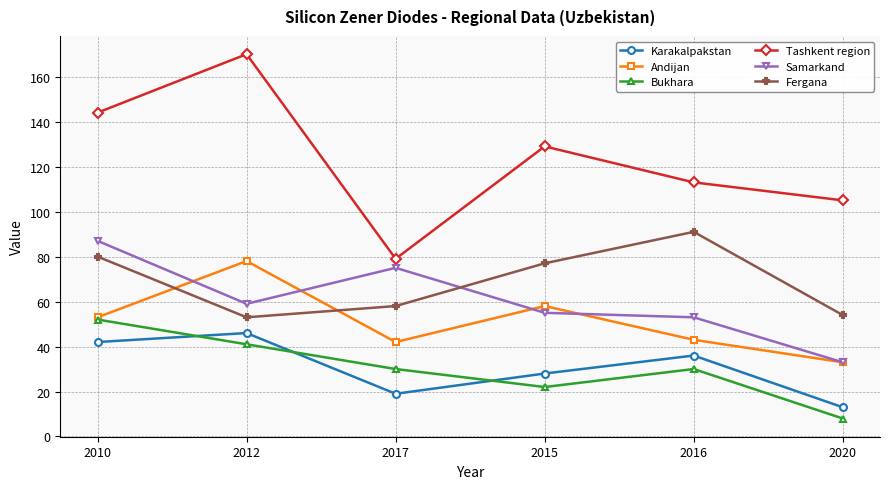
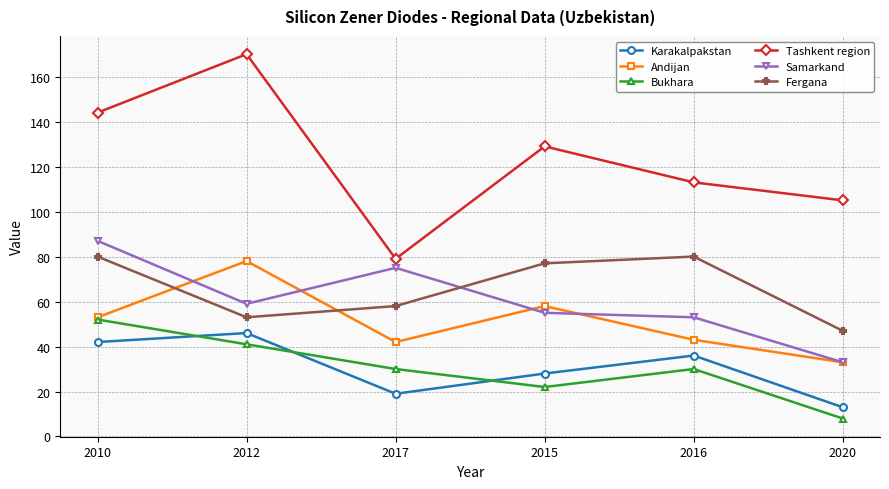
  {
    "Karakalpakstan": {
      "2010": 42,
      "2012": 46,
      "2017": 19,
      "2015": 28,
      "2016": 36,
      "2020": 13
    },
    "Andijan": {
      "2012": 78,
      "2017": 42,
      "2015": 58,
      "2016": 43
    },
    "Bukhara": {
      "2012": 41,
      "2017": 30,
      "2015": 22,
      "2016": 30,
      "2020": 8
    },
    "Tashkent region": {
      "2010": 144,
      "2012": 170,
      "2017": 79,
      "2015": 129,
      "2016": 113,
      "2020": 105
    },
    "Samarkand": {
      "2010": 87,
      "2012": 59,
      "2017": 75,
      "2015": 55,
      "2016": 53
    },
    "Fergana": {
      "2010": 80,
      "2012": 53,
      "2017": 58,
      "2015": 77,
-     "2016": 91,
-     "2020": 54
+     "2016": 80,
+     "2020": 47
    }
  }
